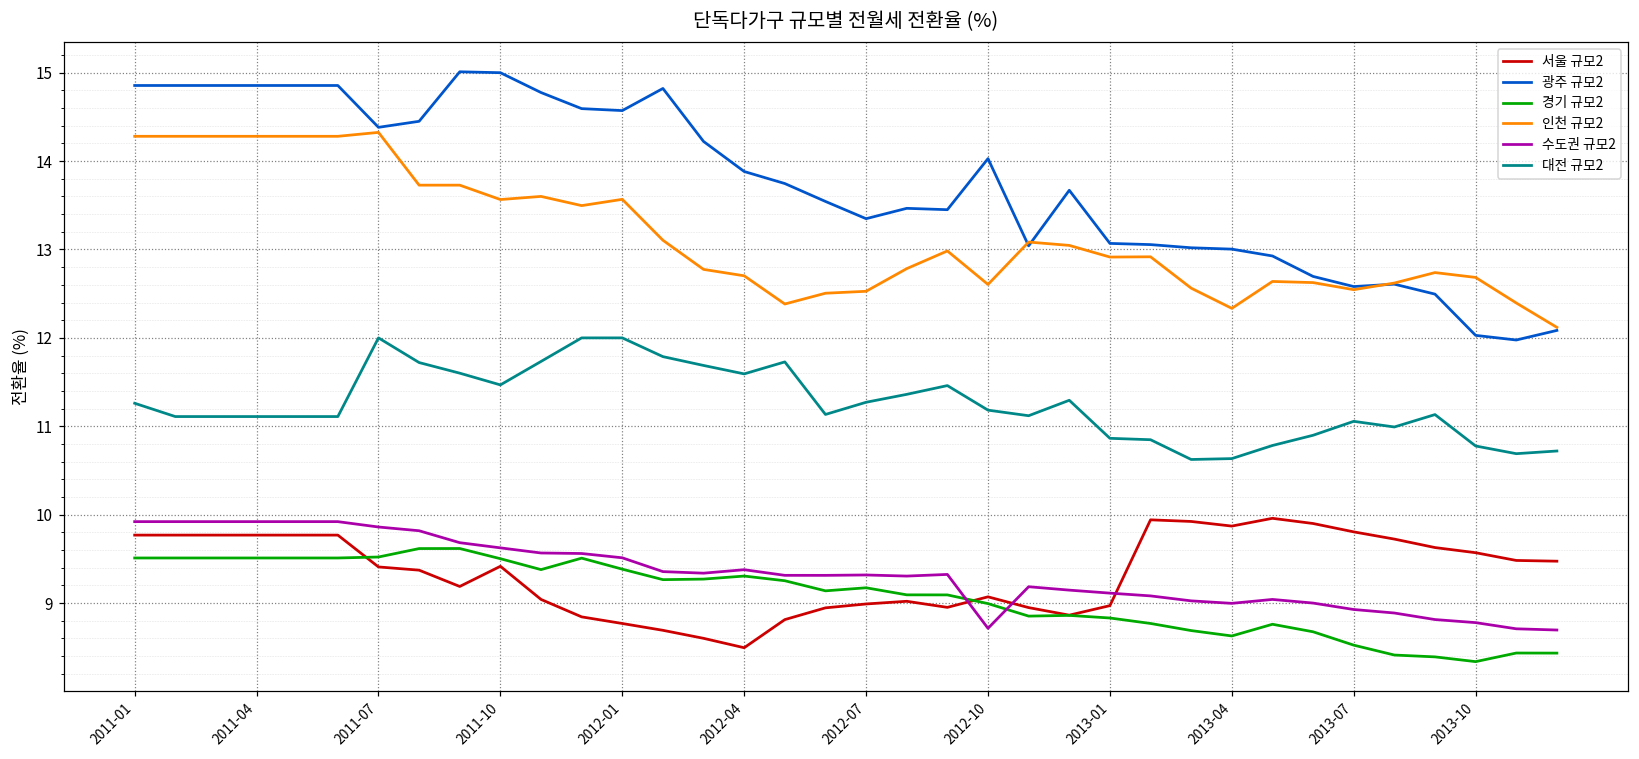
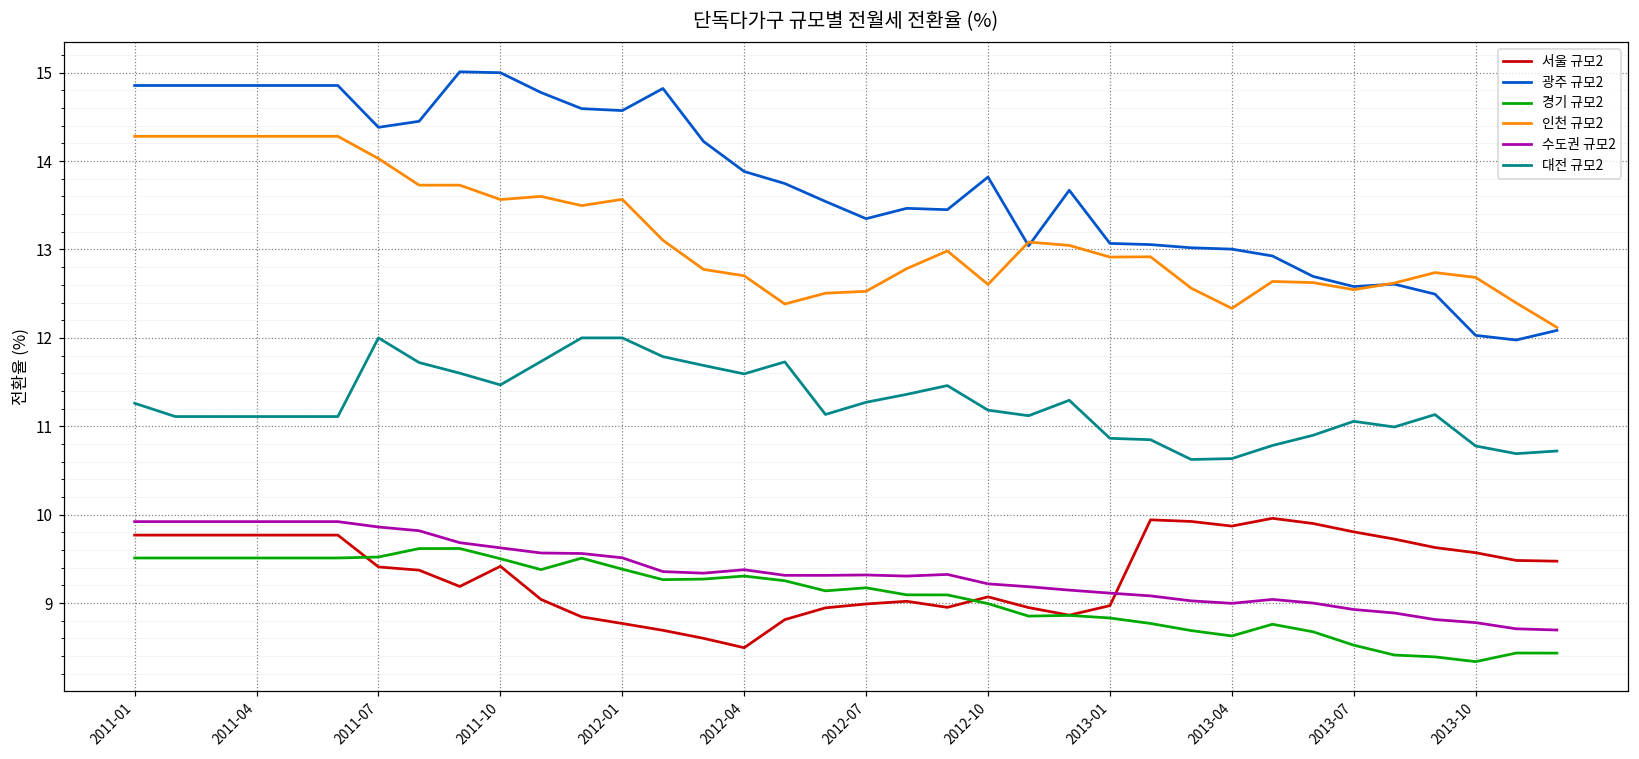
  {
    "서울 규모2": {
      "2011-01": 9.8,
      "2011-04": 9.8,
      "2011-07": 9.4,
      "2011-10": 9.4,
      "2012-01": 8.8,
      "2012-04": 8.5,
      "2012-07": 9.0,
      "2012-10": 9.1,
      "2013-01": 9.0,
      "2013-04": 9.9,
      "2013-07": 9.8,
      "2013-10": 9.6
    },
    "광주 규모2": {
      "2011-01": 14.9,
      "2011-04": 14.9,
      "2011-07": 14.4,
      "2011-10": 15.0,
      "2012-01": 14.6,
      "2012-04": 13.9,
      "2012-07": 13.3,
-     "2012-10": 14.0,
+     "2012-10": 13.8,
      "2013-01": 13.1,
      "2013-04": 13.0,
      "2013-07": 12.6,
      "2013-10": 12.0
    },
    "경기 규모2": {
      "2011-01": 9.5,
      "2011-04": 9.5,
      "2011-07": 9.5,
      "2011-10": 9.5,
      "2012-01": 9.4,
      "2012-04": 9.3,
      "2012-07": 9.2,
      "2012-10": 9.0,
      "2013-01": 8.8,
      "2013-04": 8.6,
      "2013-07": 8.5,
      "2013-10": 8.3
    },
    "인천 규모2": {
      "2011-01": 14.3,
      "2011-04": 14.3,
-     "2011-07": 14.3,
+     "2011-07": 14.0,
      "2011-10": 13.6,
      "2012-01": 13.6,
      "2012-04": 12.7,
      "2012-07": 12.5,
      "2012-10": 12.6,
      "2013-01": 12.9,
      "2013-04": 12.3,
      "2013-07": 12.5,
      "2013-10": 12.7
    },
    "수도권 규모2": {
      "2011-01": 9.9,
      "2011-04": 9.9,
      "2011-07": 9.9,
      "2011-10": 9.6,
      "2012-01": 9.5,
      "2012-04": 9.4,
      "2012-07": 9.3,
-     "2012-10": 8.7,
+     "2012-10": 9.2,
      "2013-01": 9.1,
      "2013-04": 9.0,
      "2013-07": 8.9,
      "2013-10": 8.8
    },
    "대전 규모2": {
      "2011-01": 11.3,
      "2011-04": 11.1,
      "2011-07": 12.0,
      "2011-10": 11.5,
      "2012-01": 12.0,
      "2012-04": 11.6,
      "2012-07": 11.3,
      "2012-10": 11.2,
      "2013-01": 10.9,
      "2013-04": 10.6,
      "2013-07": 11.1,
      "2013-10": 10.8
    }
  }
